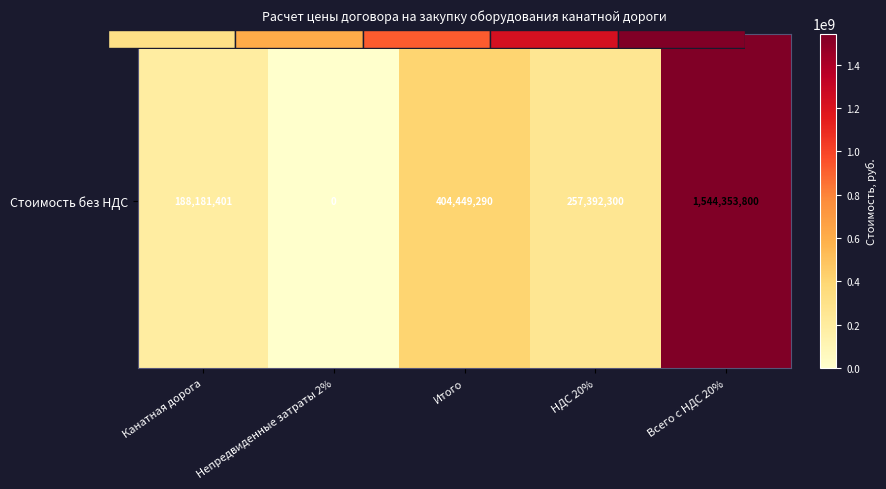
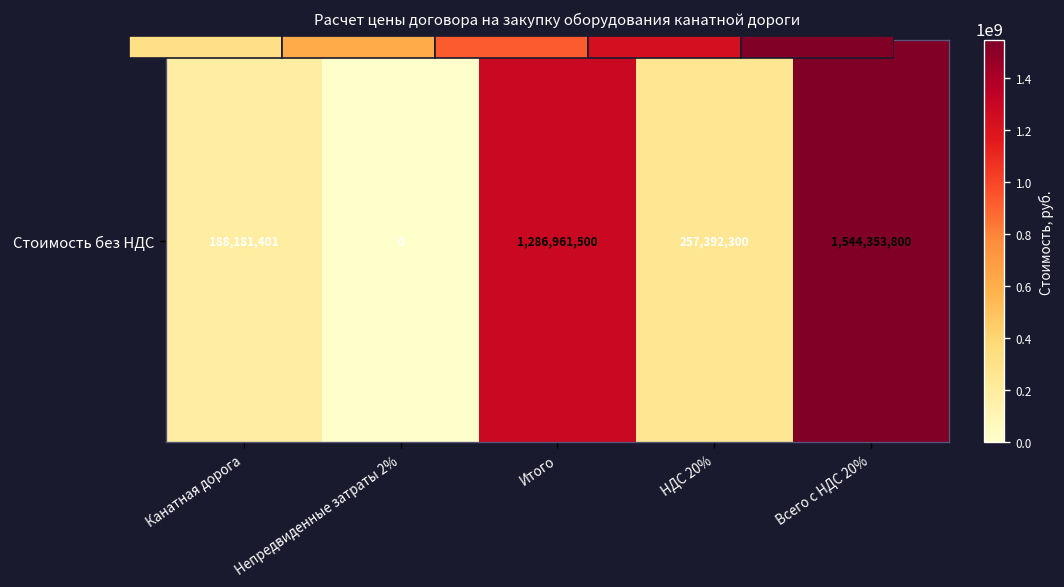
  {
    "Расчет цены договора на закупку оборудования канатной дороги": {
      "Стоимость без НДС": {
        "Канатная дорога": "188,181,401",
-       "Итого": "404,449,290",
+       "Итого": "1,286,961,500",
        "НДС 20%": "257,392,300",
        "Всего с НДС 20%": "1,544,353,800"
      }
    }
  }
